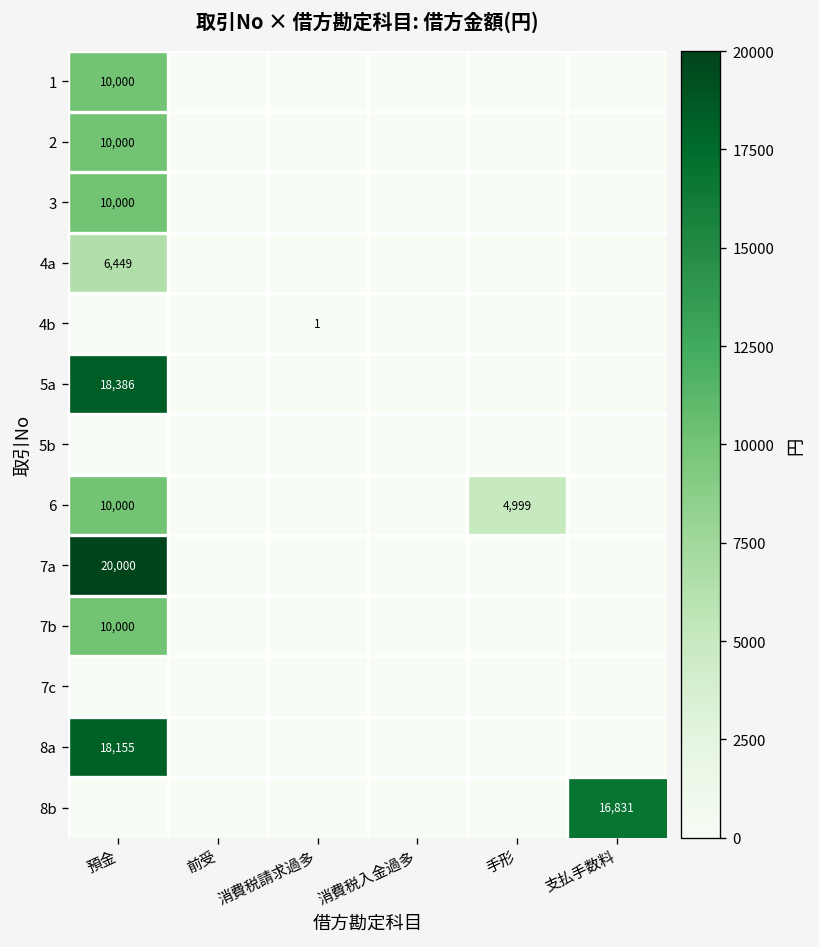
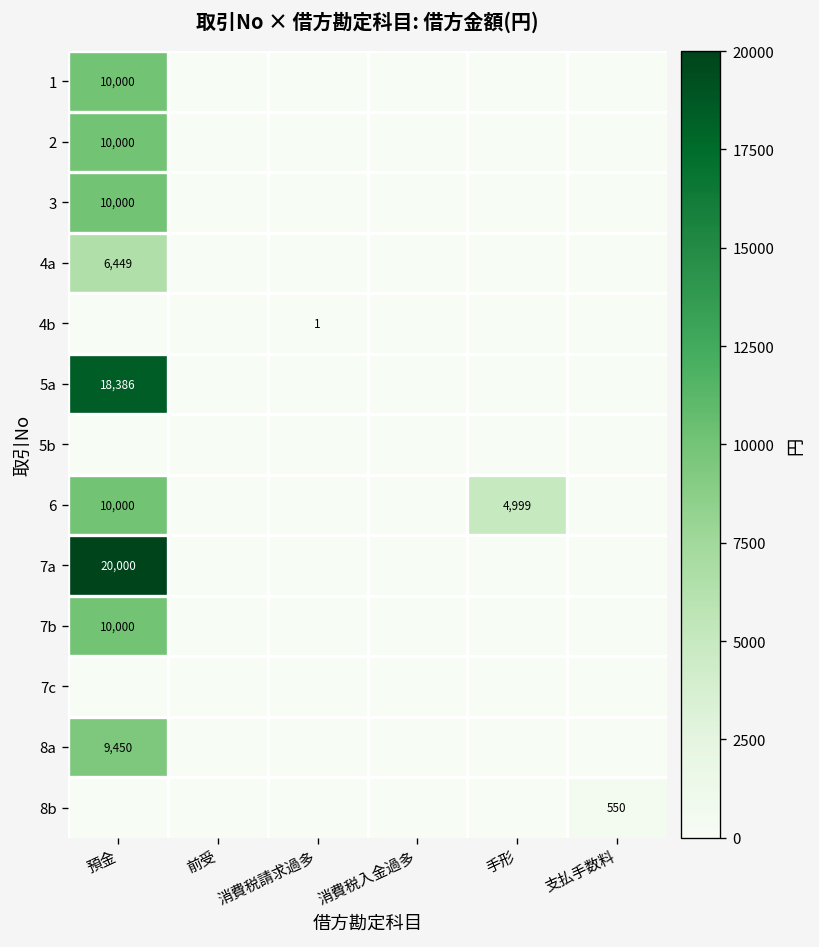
  {
    "1": {
      "預金": "10,000"
    },
    "2": {
      "預金": "10,000"
    },
    "3": {
      "預金": "10,000"
    },
    "4a": {
      "預金": "6,449"
    },
    "4b": {
      "消費税請求過多": "1"
    },
    "5a": {
      "預金": "18,386"
    },
    "6": {
      "預金": "10,000",
      "手形": "4,999"
    },
    "7a": {
      "預金": "20,000"
    },
    "7b": {
      "預金": "10,000"
    },
    "8a": {
-     "預金": "18,155"
+     "預金": "9,450"
    },
    "8b": {
-     "支払手数料": "16,831"
+     "支払手数料": "550"
    }
  }
